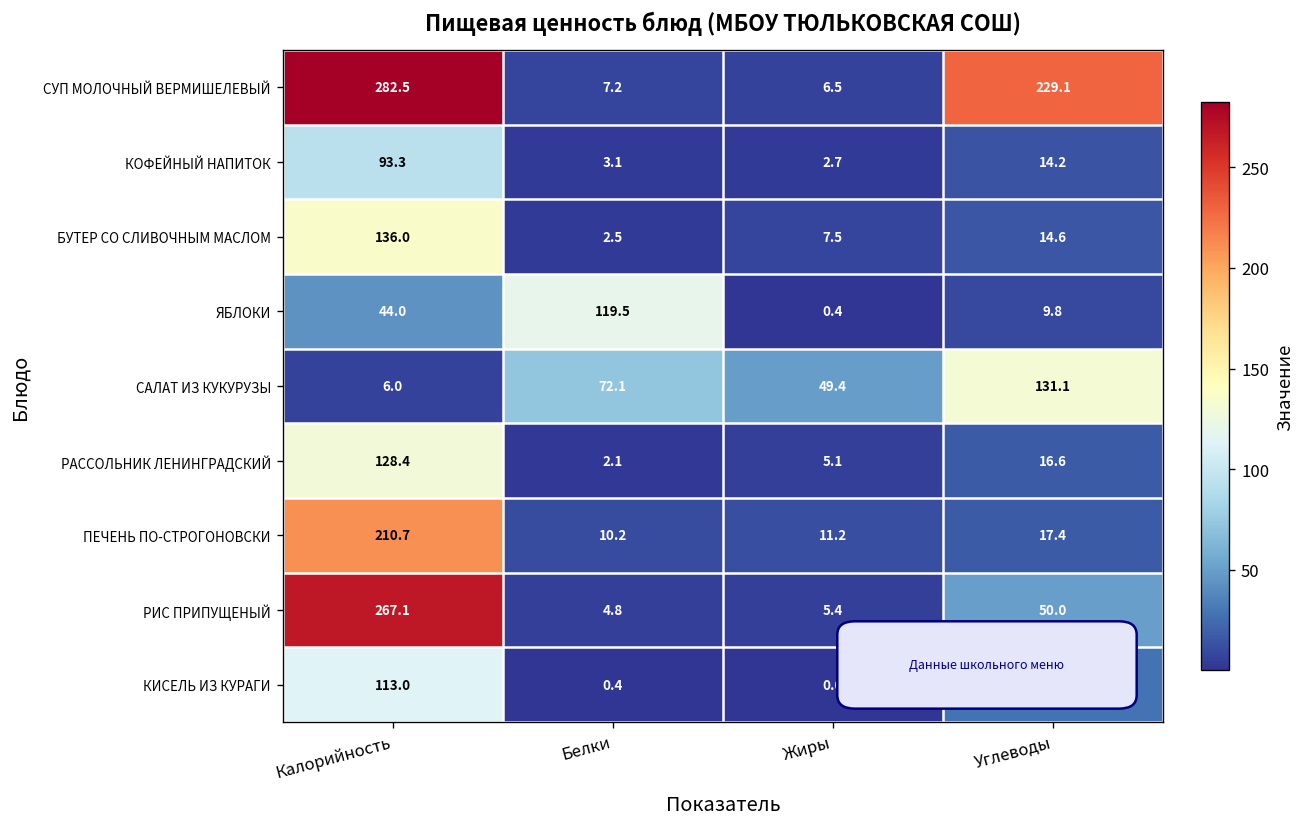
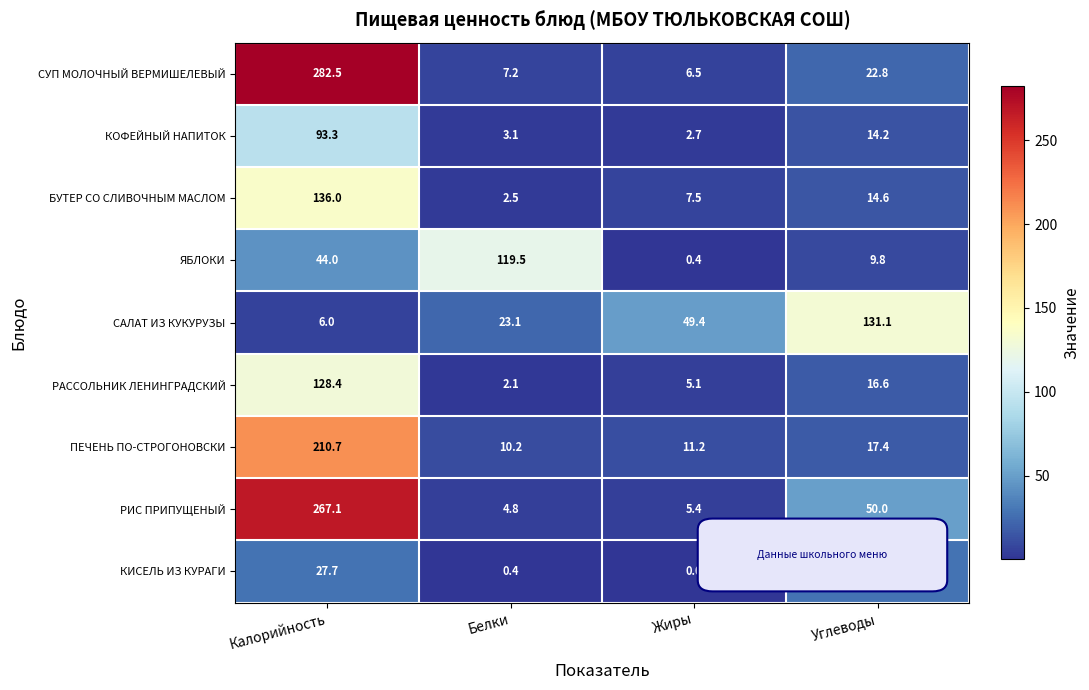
  {
    "СУП МОЛОЧНЫЙ ВЕРМИШЕЛЕВЫЙ": {
      "Калорийность": 282.5,
      "Белки": 7.2,
      "Жиры": 6.5,
-     "Углеводы": 229.1
+     "Углеводы": 22.8
    },
    "КОФЕЙНЫЙ НАПИТОК": {
      "Калорийность": 93.3,
      "Белки": 3.1,
      "Жиры": 2.7,
      "Углеводы": 14.2
    },
    "БУТЕР СО СЛИВОЧНЫМ МАСЛОМ": {
      "Калорийность": 136.0,
      "Белки": 2.5,
      "Жиры": 7.5,
      "Углеводы": 14.6
    },
    "ЯБЛОКИ": {
      "Калорийность": 44.0,
      "Белки": 119.5,
      "Жиры": 0.4,
      "Углеводы": 9.8
    },
    "САЛАТ ИЗ КУКУРУЗЫ": {
      "Калорийность": 6.0,
-     "Белки": 72.1,
+     "Белки": 23.1,
      "Жиры": 49.4,
      "Углеводы": 131.1
    },
    "РАССОЛЬНИК ЛЕНИНГРАДСКИЙ": {
      "Калорийность": 128.4,
      "Белки": 2.1,
      "Жиры": 5.1,
      "Углеводы": 16.6
    },
    "ПЕЧЕНЬ ПО-СТРОГОНОВСКИ": {
      "Калорийность": 210.7,
      "Белки": 10.2,
      "Жиры": 11.2,
      "Углеводы": 17.4
    },
    "РИС ПРИПУЩЕНЫЙ": {
      "Калорийность": 267.1,
      "Белки": 4.8,
      "Жиры": 5.4,
      "Углеводы": 50.0
    },
    "КИСЕЛЬ ИЗ КУРАГИ": {
-     "Калорийность": 113.0,
+     "Калорийность": 27.7,
      "Белки": 0.4
    }
  }
